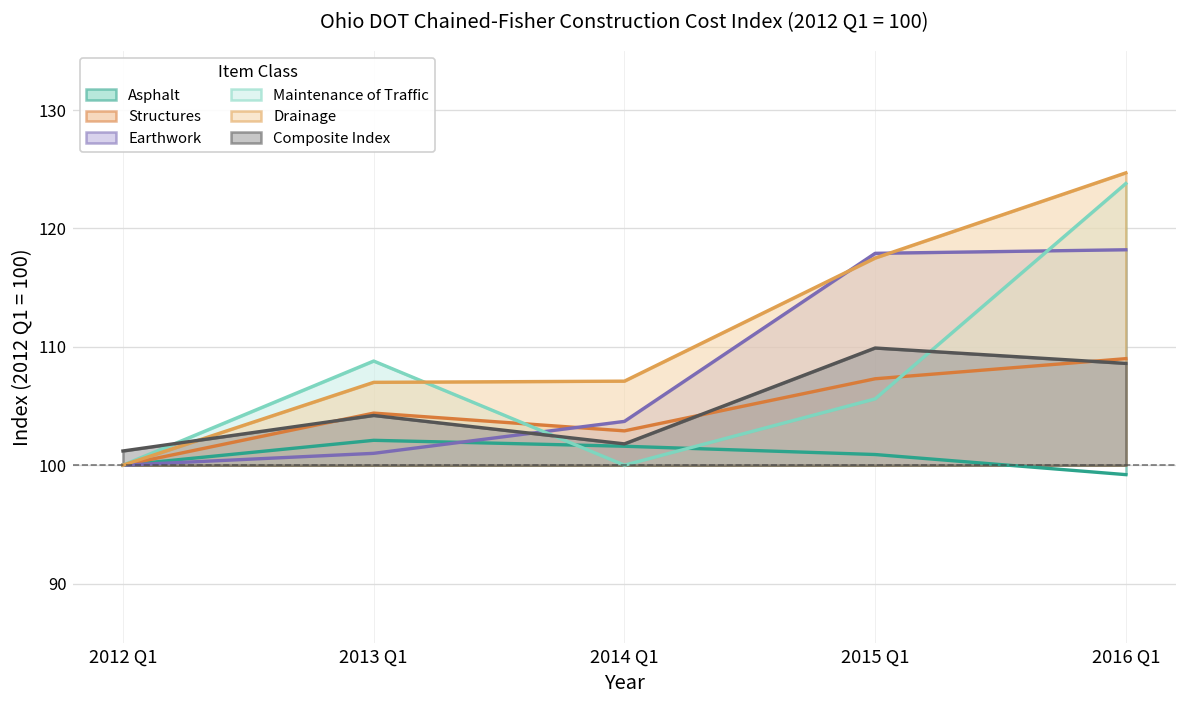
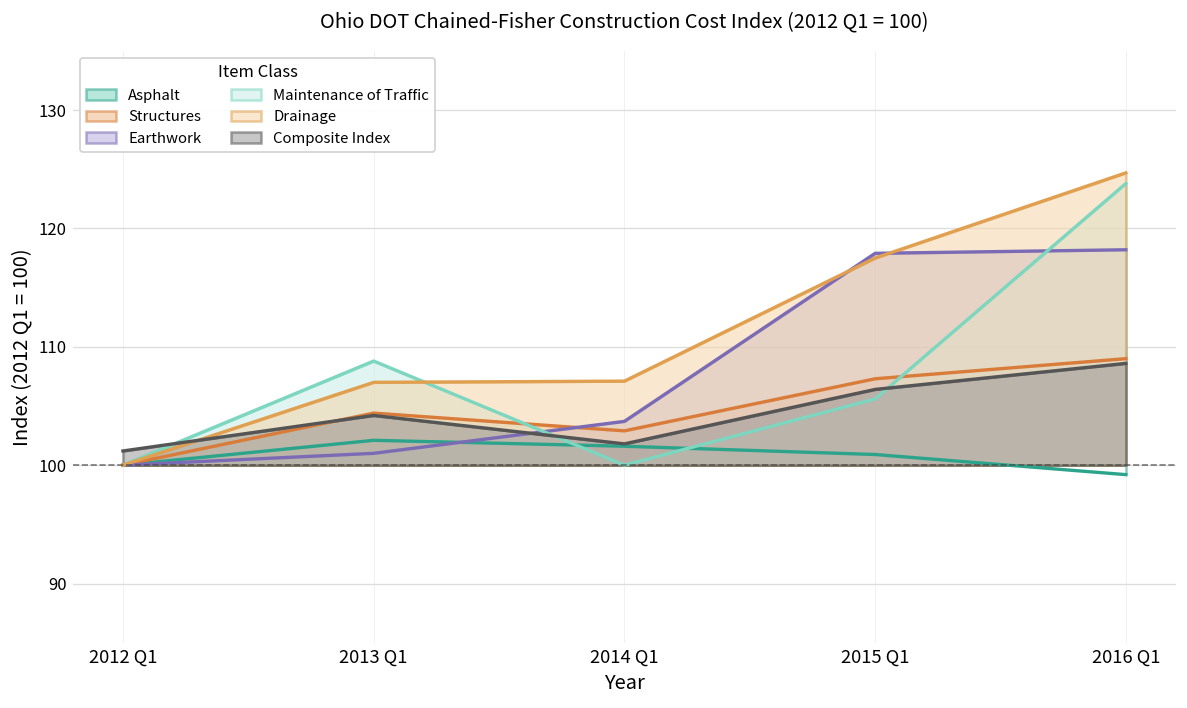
  {
    "Composite Index": {
      "2012 Q1": 101,
-     "2015 Q1": 110,
+     "2015 Q1": 106,
      "2016 Q1": 109
    }
  }
